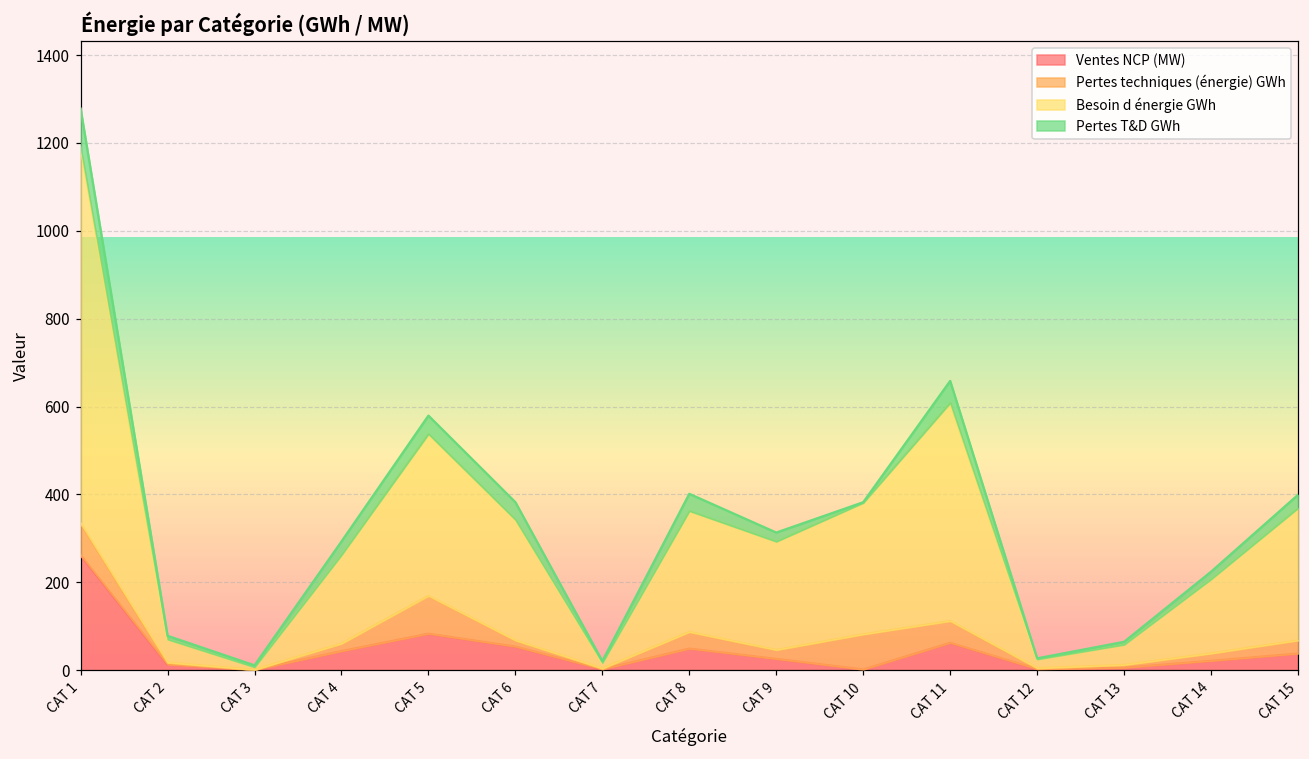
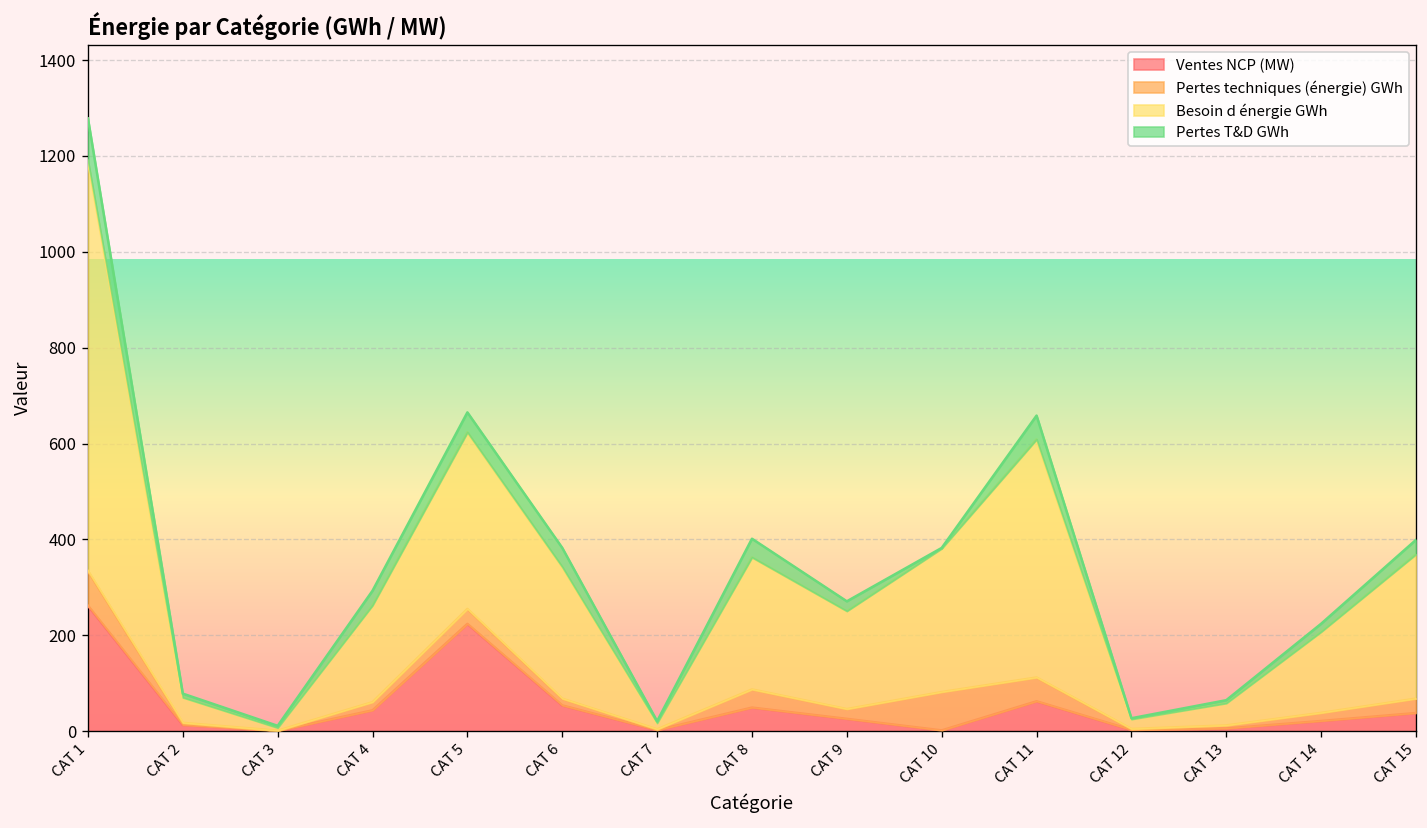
  {
    "Ventes NCP (MW)": {
      "CAT 1": 260,
      "CAT 4": 40,
-     "CAT 5": 80,
+     "CAT 5": 220,
      "CAT 6": 50,
      "CAT 8": 50,
      "CAT 9": 30,
      "CAT 10": 0,
      "CAT 11": 60,
      "CAT 14": 20,
      "CAT 15": 40
    },
    "Pertes techniques (énergie) GWh": {
      "CAT 1": 70,
      "CAT 4": 20,
-     "CAT 5": 90,
+     "CAT 5": 30,
      "CAT 6": 10,
      "CAT 8": 40,
      "CAT 9": 20,
      "CAT 10": 80,
      "CAT 11": 50,
      "CAT 14": 20,
      "CAT 15": 30
    },
    "Besoin d énergie GWh": {
      "CAT 1": 860,
      "CAT 2": 50,
      "CAT 4": 200,
      "CAT 5": 370,
      "CAT 6": 270,
      "CAT 8": 280,
-     "CAT 9": 250,
+     "CAT 9": 200,
      "CAT 11": 500,
      "CAT 14": 170,
      "CAT 15": 300
    },
    "Pertes T&D GWh": {
      "CAT 1": 90,
      "CAT 2": 10,
      "CAT 4": 30,
      "CAT 5": 40,
      "CAT 6": 40,
      "CAT 8": 40,
      "CAT 9": 20,
      "CAT 11": 50,
      "CAT 14": 20,
      "CAT 15": 30
    }
  }
